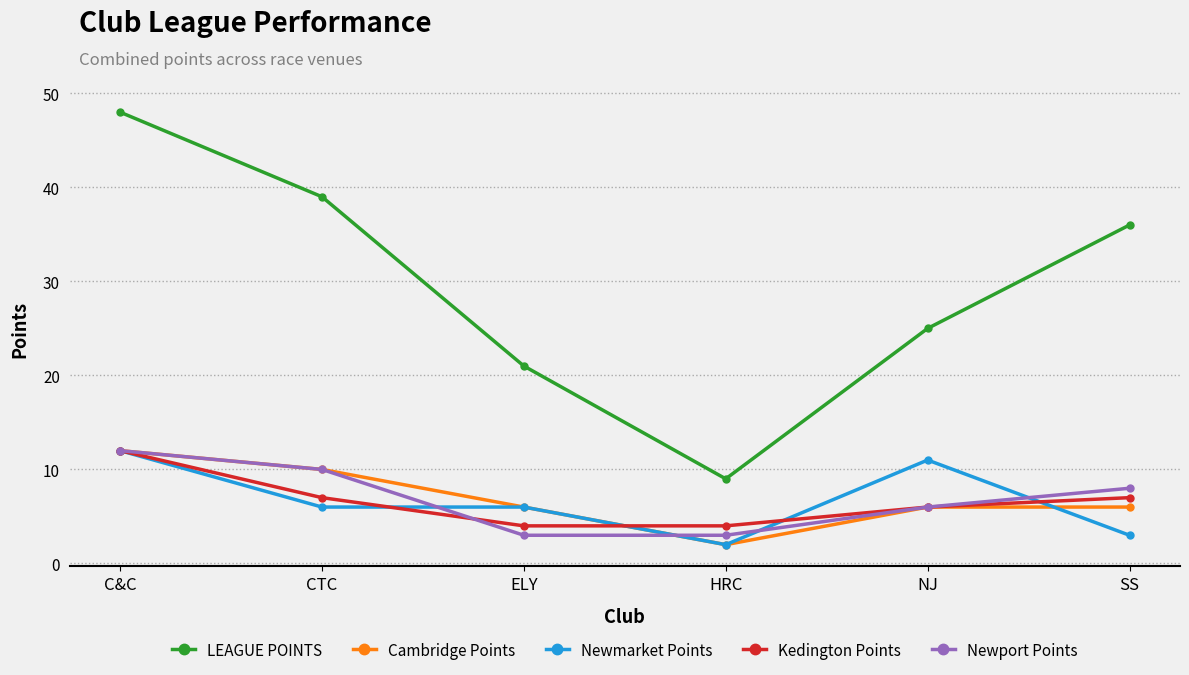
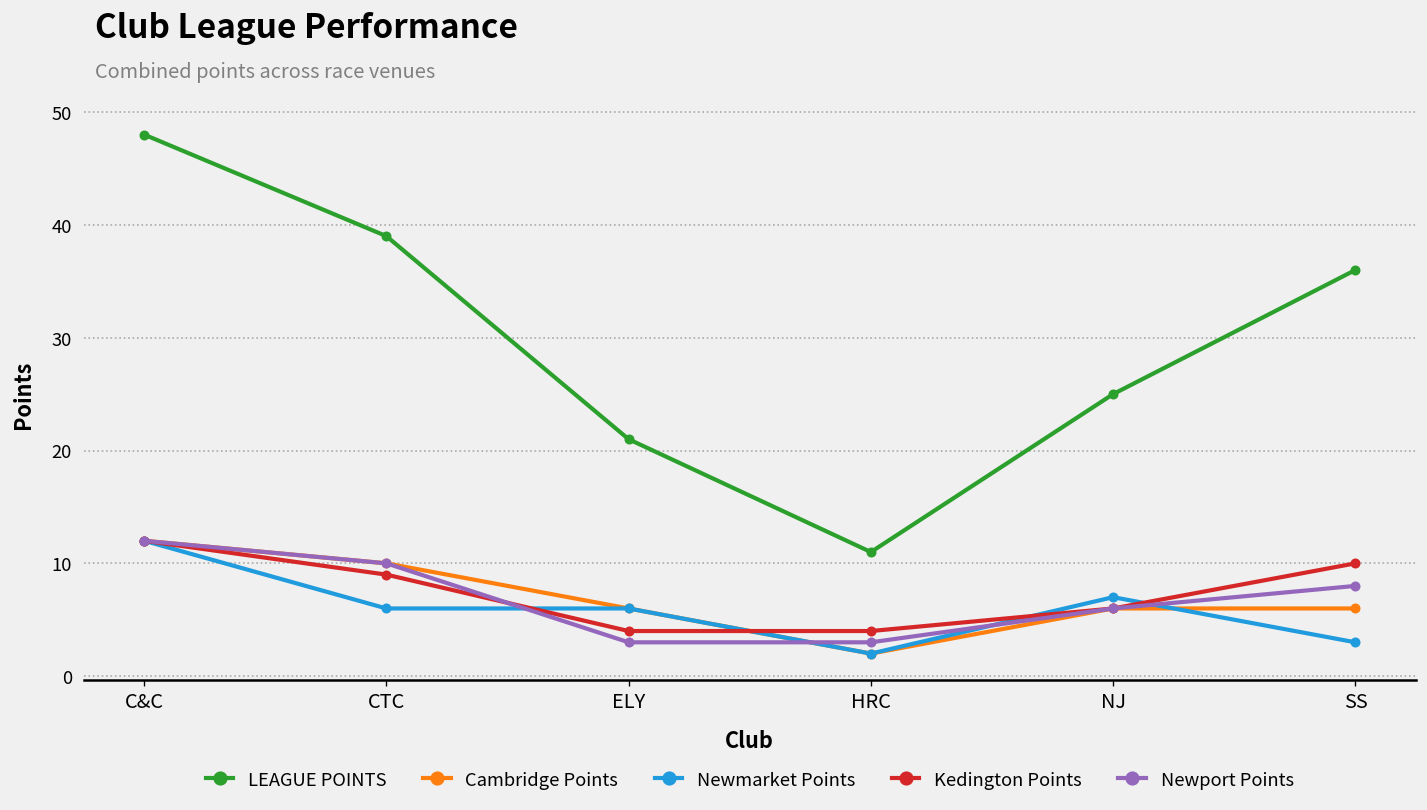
  {
    "LEAGUE POINTS": {
      "C&C": 48,
      "CTC": 39,
      "ELY": 21,
-     "HRC": 9,
+     "HRC": 11,
      "NJ": 25,
      "SS": 36
    },
    "Cambridge Points": {
      "SS": 6
    },
    "Newmarket Points": {
      "CTC": 6,
-     "NJ": 11,
+     "NJ": 7,
      "SS": 3
    },
    "Kedington Points": {
-     "CTC": 7,
+     "CTC": 9,
      "ELY": 4,
      "HRC": 4,
-     "SS": 7
+     "SS": 10
    },
    "Newport Points": {
      "ELY": 3,
      "HRC": 3,
      "SS": 8
    }
  }
